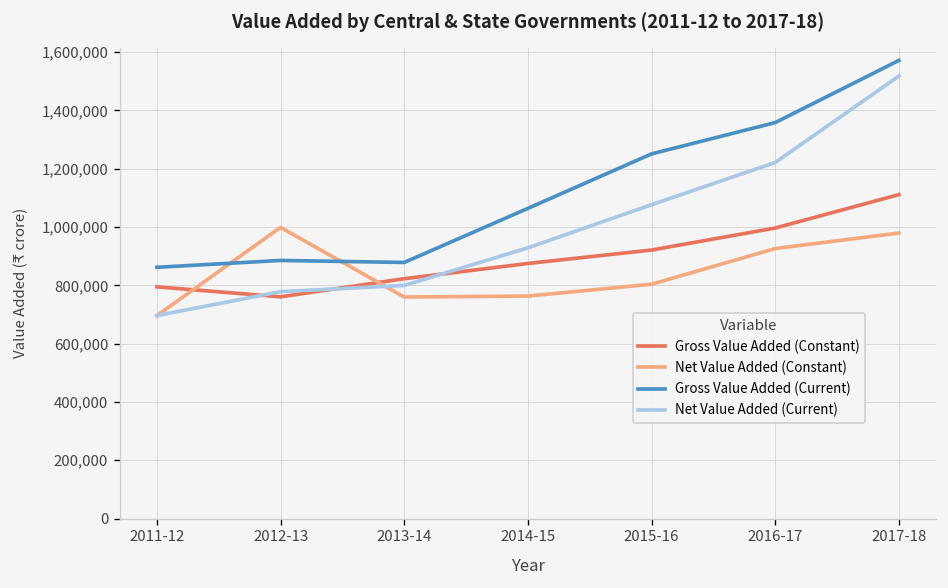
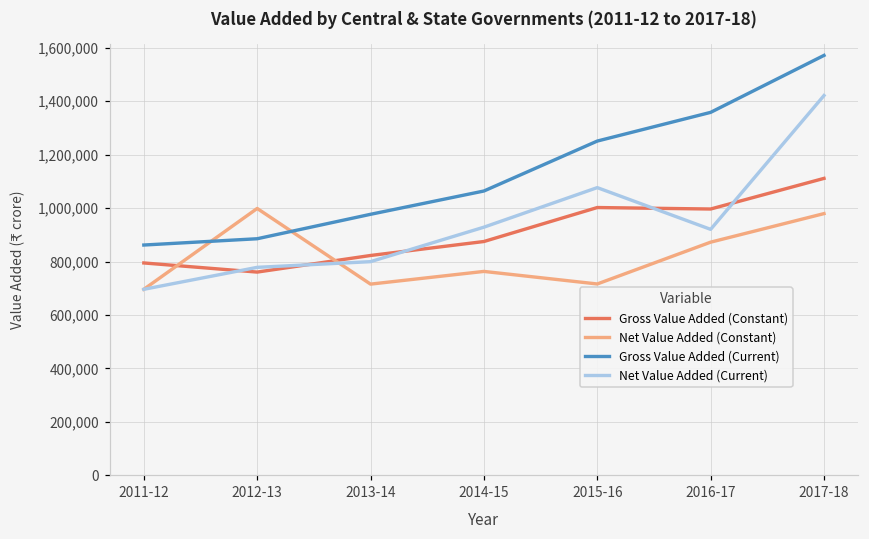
  {
    "Gross Value Added (Constant)": {
      "2011-12": "790,000",
      "2012-13": "760,000",
      "2013-14": "820,000",
      "2014-15": "880,000",
-     "2015-16": "920,000",
+     "2015-16": "1,000,000",
      "2016-17": "1,000,000",
      "2017-18": "1,110,000"
    },
    "Net Value Added (Constant)": {
      "2012-13": "1,000,000",
-     "2013-14": "760,000",
+     "2013-14": "720,000",
      "2014-15": "760,000",
-     "2015-16": "800,000",
-     "2016-17": "930,000",
+     "2015-16": "720,000",
+     "2016-17": "870,000",
      "2017-18": "980,000"
    },
    "Gross Value Added (Current)": {
      "2011-12": "860,000",
      "2012-13": "890,000",
-     "2013-14": "880,000",
+     "2013-14": "980,000",
      "2014-15": "1,060,000",
      "2015-16": "1,250,000",
      "2016-17": "1,360,000",
      "2017-18": "1,570,000"
    },
    "Net Value Added (Current)": {
      "2012-13": "780,000",
      "2013-14": "800,000",
      "2014-15": "930,000",
      "2015-16": "1,080,000",
-     "2016-17": "1,220,000",
-     "2017-18": "1,520,000"
+     "2016-17": "920,000",
+     "2017-18": "1,420,000"
    }
  }
